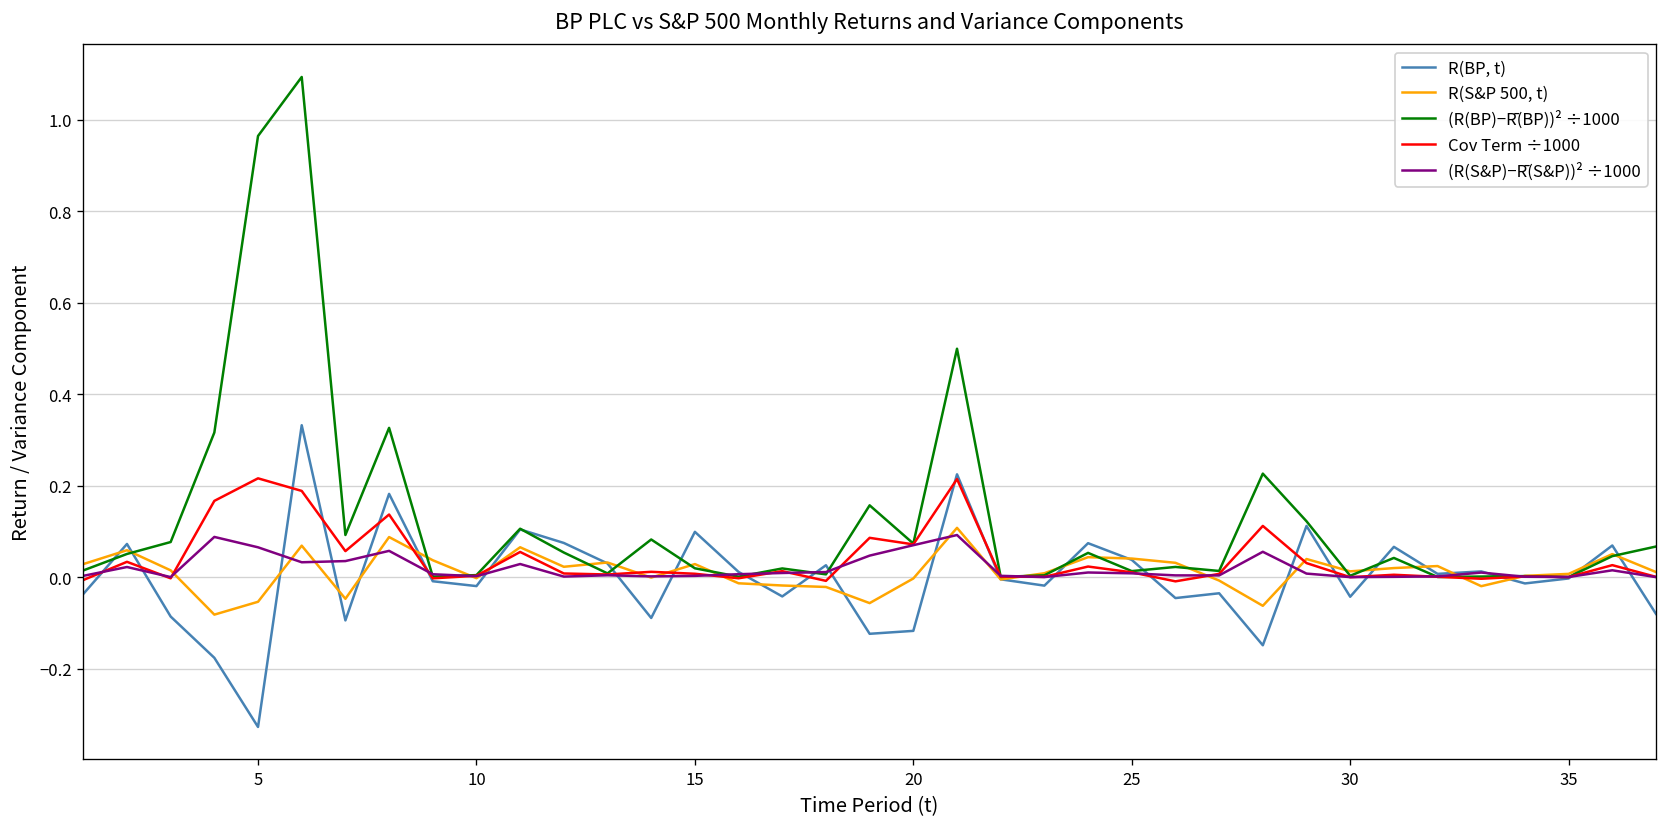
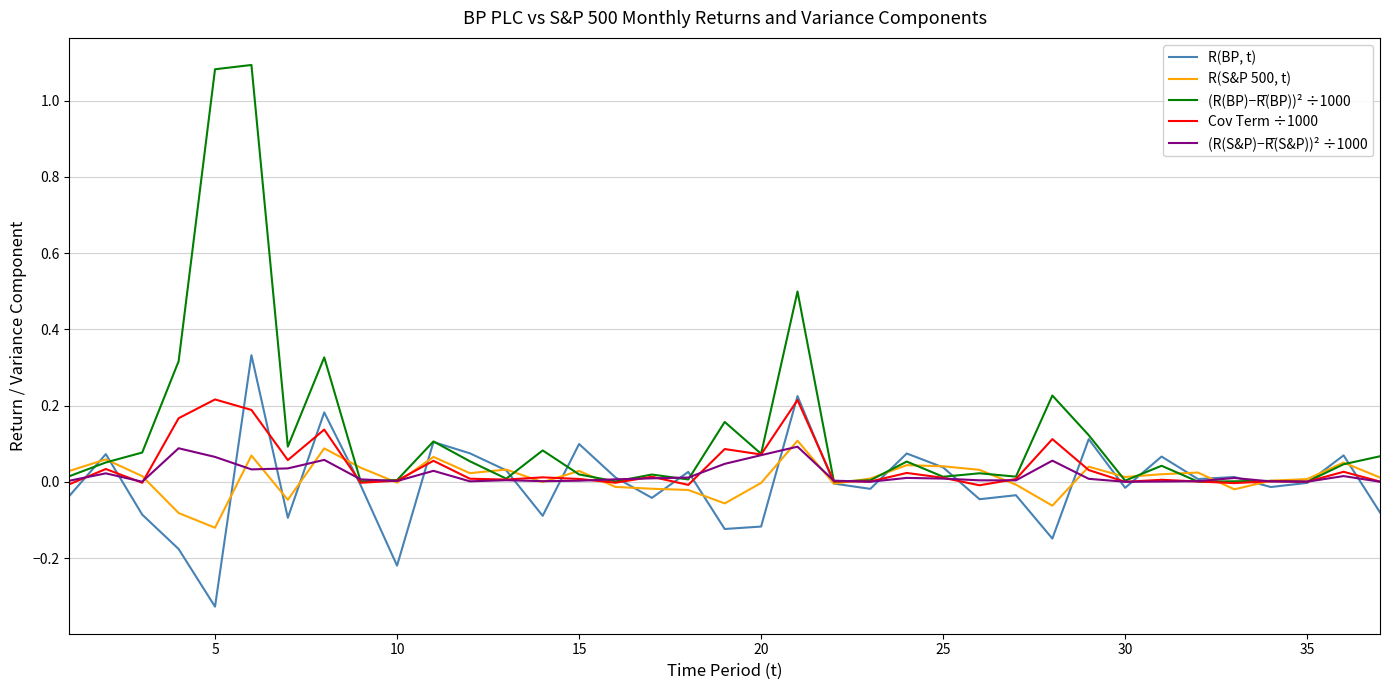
  {
    "R(BP, t)": {
      "5": -0.33,
-     "10": -0.02,
+     "10": -0.22,
      "15": 0.10,
      "20": -0.12,
-     "30": -0.04
+     "30": -0.02
    },
    "R(S&P 500, t)": {
-     "5": -0.05,
+     "5": -0.12,
      "15": 0.03,
      "20": 0.00,
      "30": 0.01,
      "35": 0.01
    },
    "(R(BP)−R̄(BP))² ÷1000": {
-     "5": 0.96,
+     "5": 1.08,
      "15": 0.02
    },
    "Cov Term ÷1000": {
      "5": 0.22
    },
    "(R(S&P)−R̄(S&P))² ÷1000": {
      "5": 0.07
    }
  }
